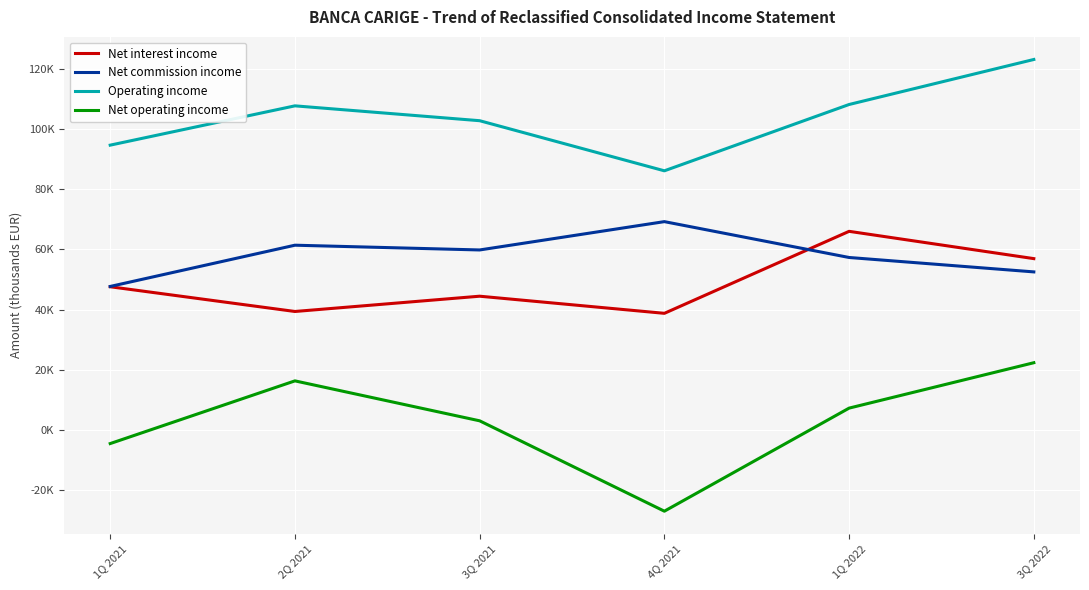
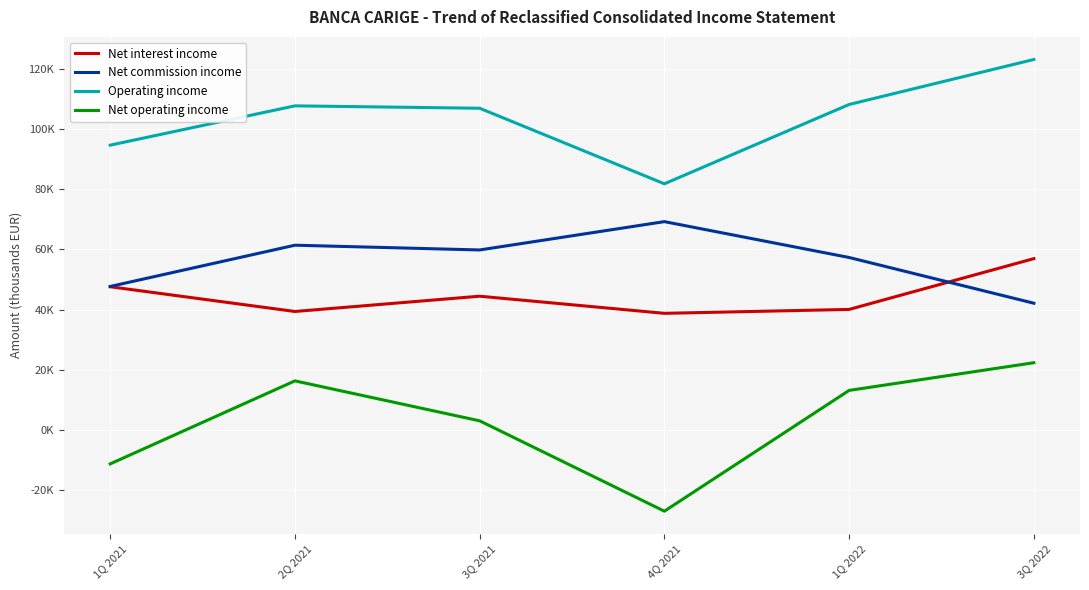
  {
    "Net interest income": {
      "2Q 2021": 39000,
      "3Q 2021": 44000,
      "4Q 2021": 39000,
-     "1Q 2022": 66000,
+     "1Q 2022": 40000,
      "3Q 2022": 57000
    },
    "Net commission income": {
      "2Q 2021": 61000,
      "3Q 2021": 60000,
      "4Q 2021": 69000,
      "1Q 2022": 57000,
-     "3Q 2022": 53000
+     "3Q 2022": 42000
    },
    "Operating income": {
      "1Q 2021": 95000,
      "2Q 2021": 108000,
-     "3Q 2021": 103000,
-     "4Q 2021": 86000,
+     "3Q 2021": 107000,
+     "4Q 2021": 82000,
      "1Q 2022": 108000,
      "3Q 2022": 123000
    },
    "Net operating income": {
-     "1Q 2021": -5000,
+     "1Q 2021": -11000,
      "2Q 2021": 16000,
      "3Q 2021": 3000,
      "4Q 2021": -27000,
-     "1Q 2022": 7000,
+     "1Q 2022": 13000,
      "3Q 2022": 22000
    }
  }
